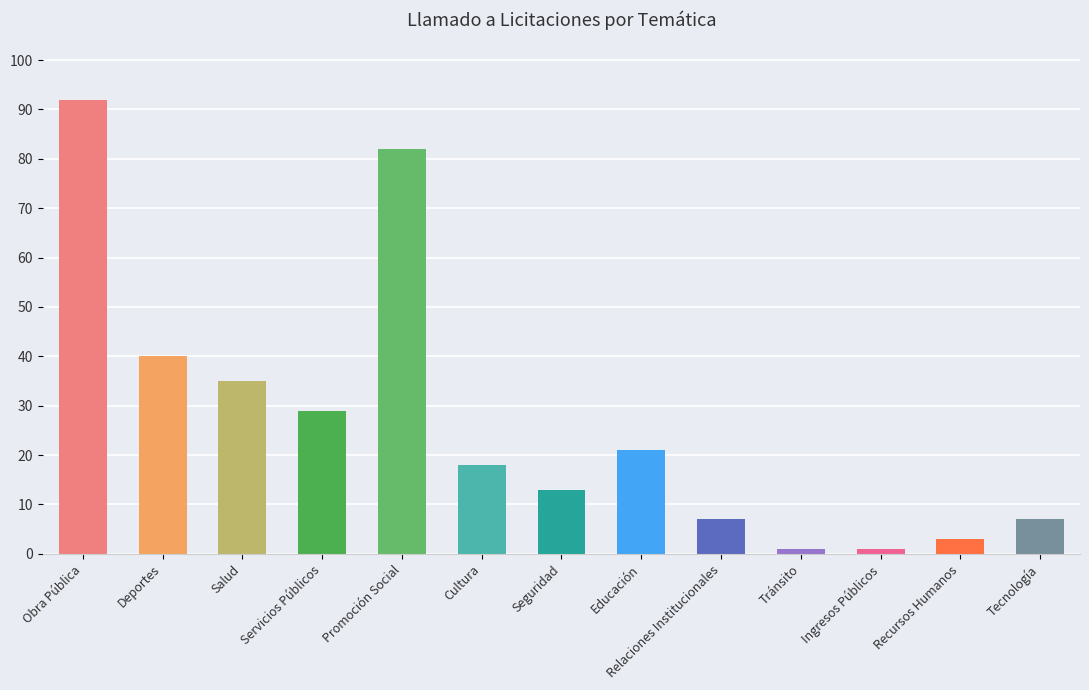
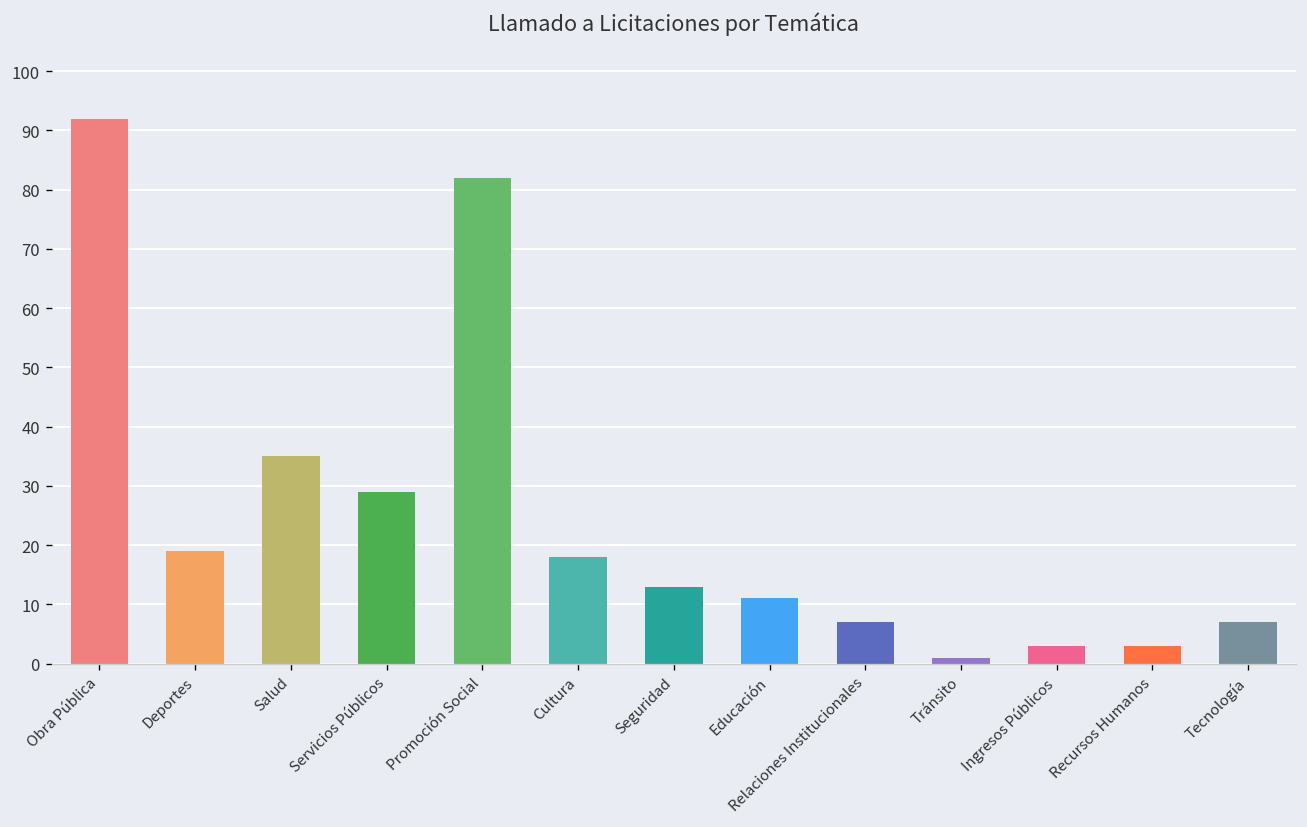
  {
    "Obra Pública": 92,
-   "Deportes": 40,
+   "Deportes": 19,
    "Salud": 35,
    "Servicios Públicos": 29,
    "Promoción Social": 82,
    "Cultura": 18,
    "Seguridad": 13,
-   "Educación": 21,
+   "Educación": 11,
    "Relaciones Institucionales": 7,
    "Tránsito": 1,
-   "Ingresos Públicos": 1,
+   "Ingresos Públicos": 3,
    "Recursos Humanos": 3,
    "Tecnología": 7
  }
